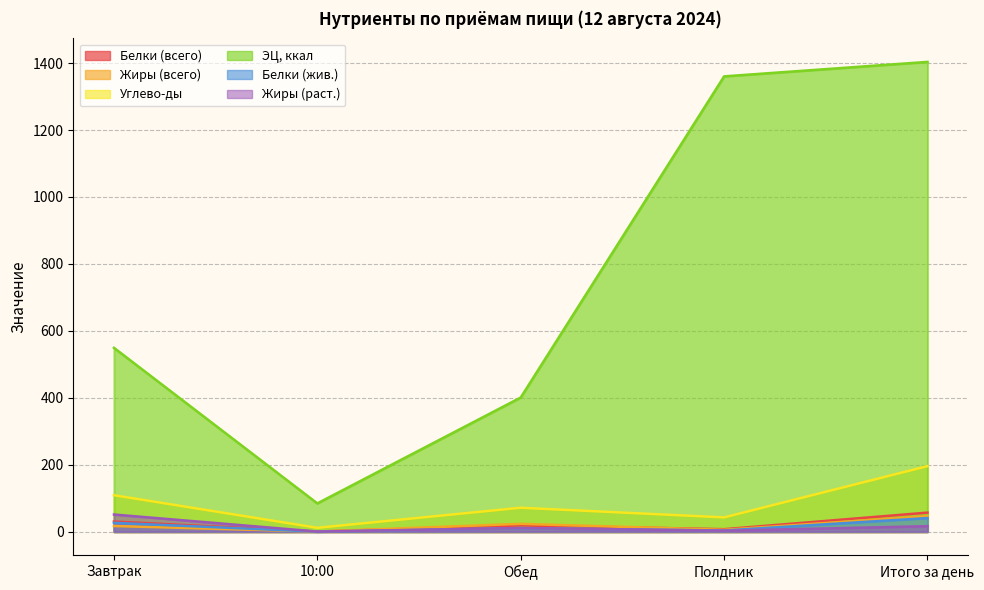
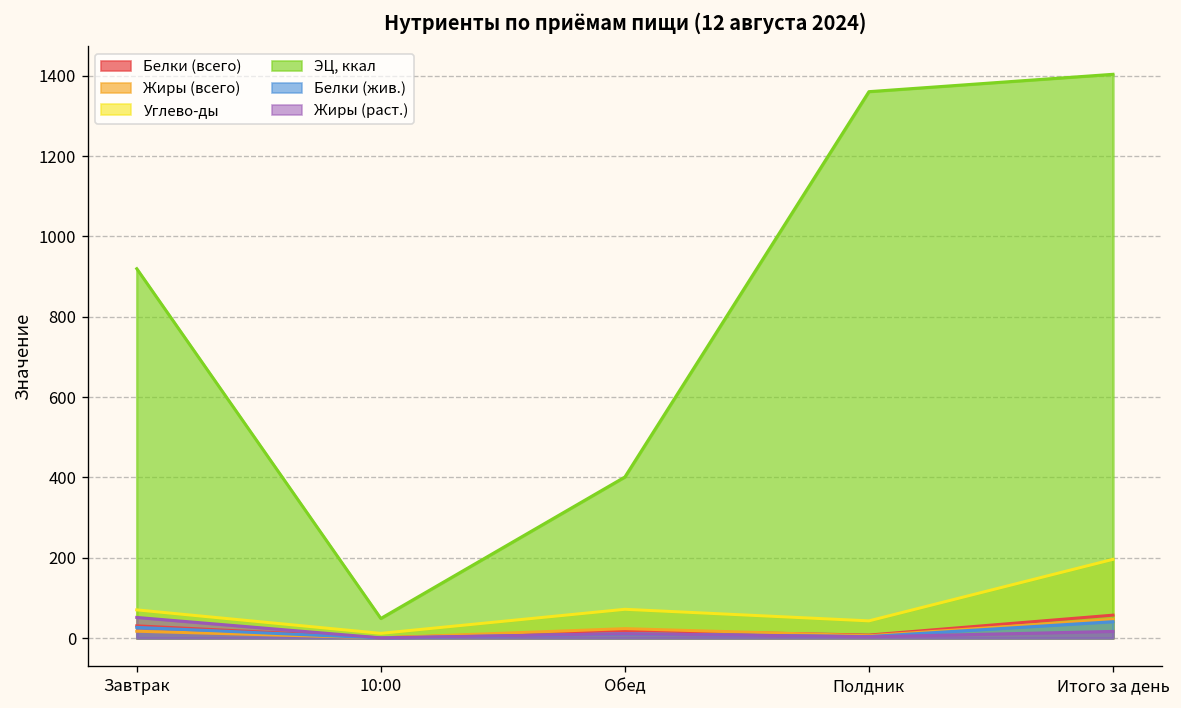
  {
    "Белки (всего)": {
      "Итого за день": 60
    },
    "Жиры (всего)": {
      "Завтрак": 20
    },
    "Углево-ды": {
-     "Завтрак": 110,
+     "Завтрак": 70,
      "10:00": 10,
      "Обед": 70,
      "Полдник": 40,
      "Итого за день": 200
    },
    "ЭЦ, ккал": {
-     "Завтрак": 550,
-     "10:00": 80,
+     "Завтрак": 920,
+     "10:00": 50,
      "Обед": 400,
      "Полдник": 1360,
      "Итого за день": 1400
    },
    "Жиры (раст.)": {
      "Завтрак": 50,
      "Итого за день": 20
    }
  }
